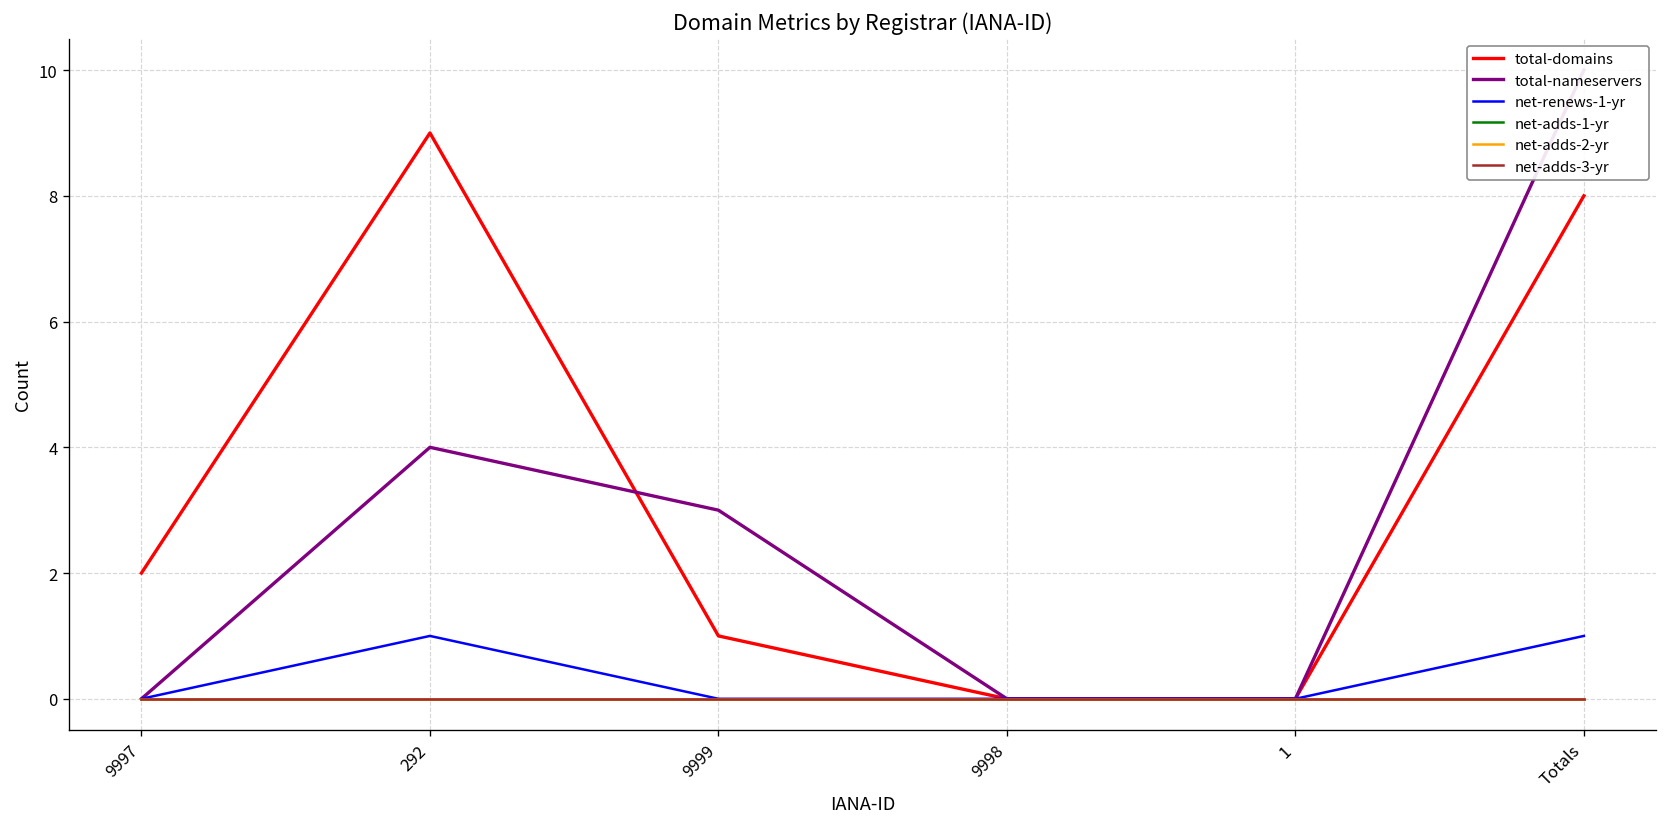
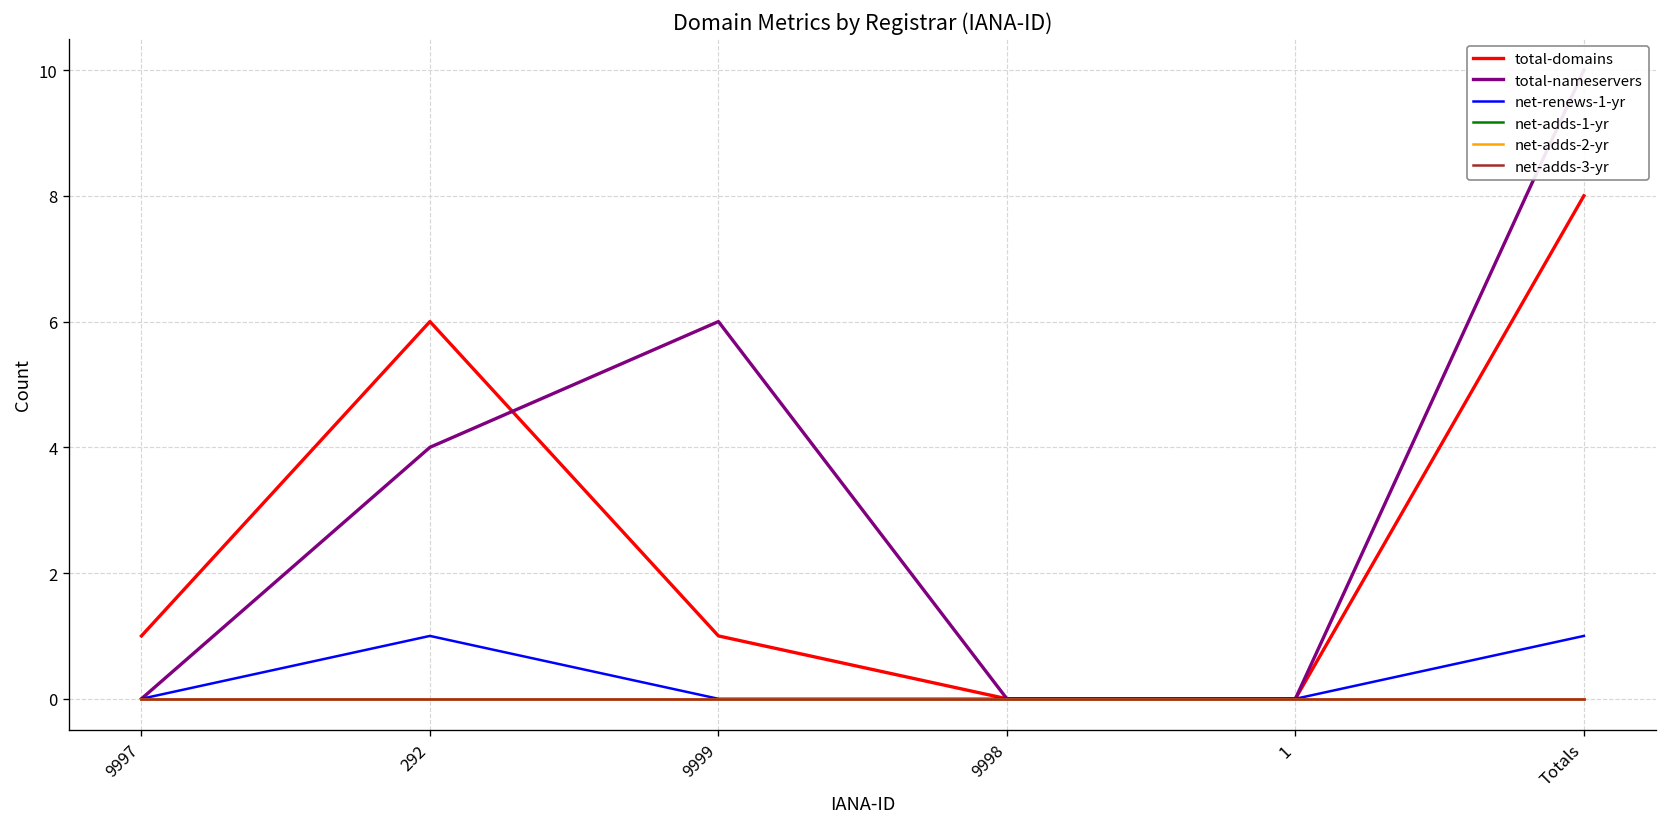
  {
    "total-domains": {
-     "9997": 2,
-     "292": 9,
+     "9997": 1,
+     "292": 6,
      "9999": 1,
      "Totals": 8
    },
    "total-nameservers": {
      "292": 4,
-     "9999": 3
+     "9999": 6
    },
    "net-renews-1-yr": {
      "292": 1,
      "Totals": 1
    },
    "net-adds-3-yr": {
      "292": 0,
      "Totals": 0
    }
  }
